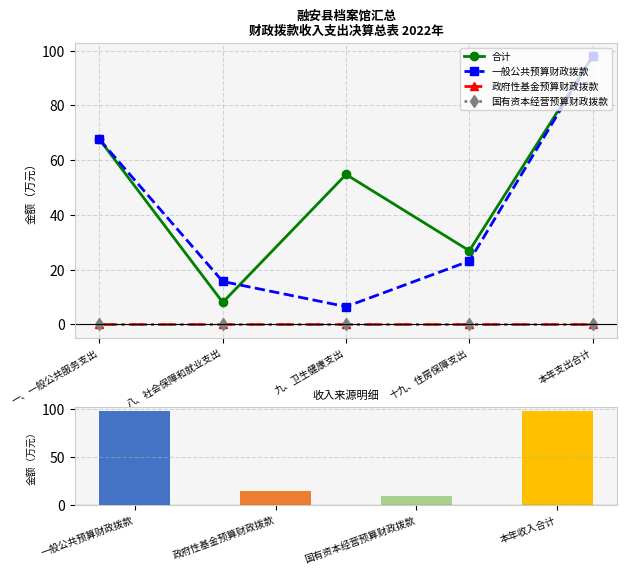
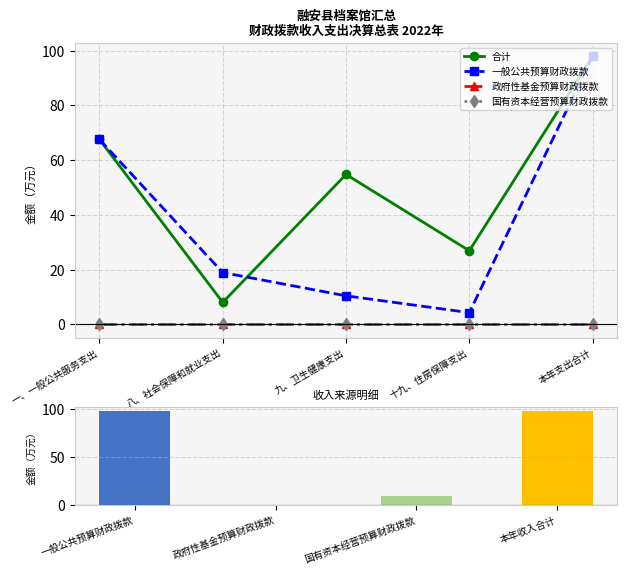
  {
    "融安县档案馆汇总 财政拨款收入支出决算总表 2022年": {
      "合计": {
        "八、社会保障和就业支出": 8,
        "九、卫生健康支出": 55,
        "十九、住房保障支出": 27
      },
      "一般公共预算财政拨款": {
-       "八、社会保障和就业支出": 16,
-       "九、卫生健康支出": 6,
-       "十九、住房保障支出": 23
+       "八、社会保障和就业支出": 19,
+       "九、卫生健康支出": 10,
+       "十九、住房保障支出": 4
      },
      "国有资本经营预算财政拨款": {
        "一、一般公共服务支出": 0,
        "八、社会保障和就业支出": 0,
        "九、卫生健康支出": 0,
        "十九、住房保障支出": 0,
        "本年支出合计": 0
      }
    },
    "收入来源明细": {
      "一般公共预算财政拨款": 100,
-     "政府性基金预算财政拨款": 20,
+     "政府性基金预算财政拨款": 0,
      "国有资本经营预算财政拨款": 10,
      "本年收入合计": 100
    }
  }
